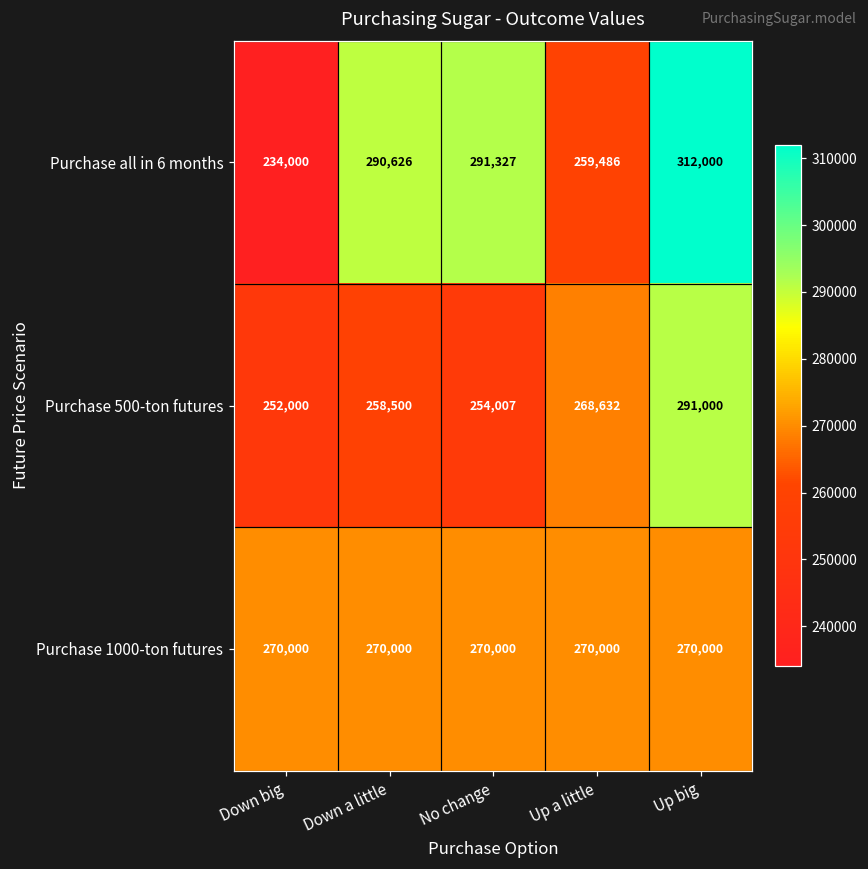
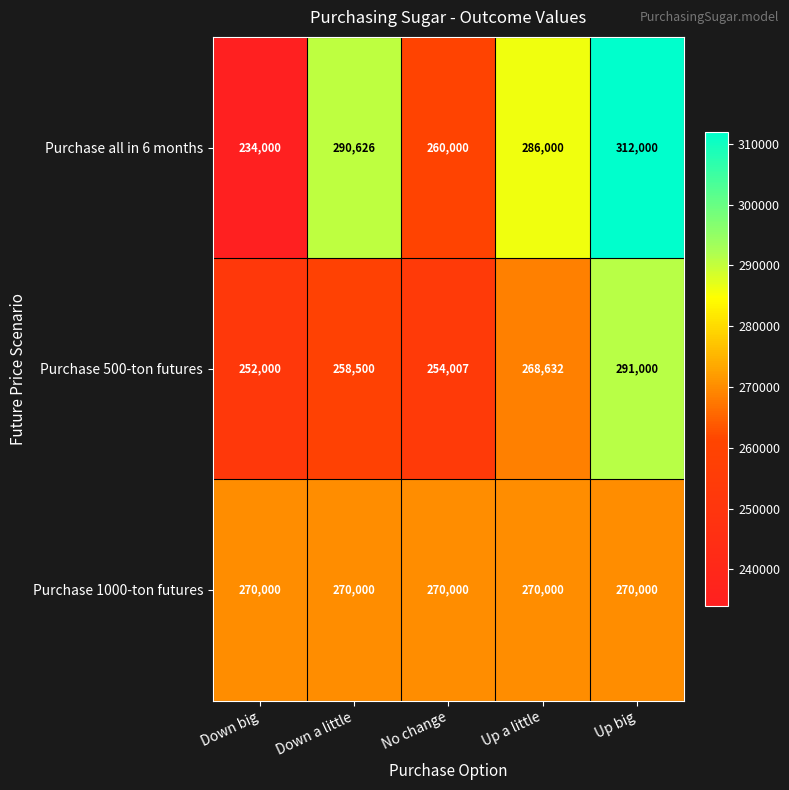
  {
    "Purchase all in 6 months": {
      "Down big": "234,000",
      "Down a little": "290,626",
-     "No change": "291,327",
-     "Up a little": "259,486",
+     "No change": "260,000",
+     "Up a little": "286,000",
      "Up big": "312,000"
    },
    "Purchase 500-ton futures": {
      "Down big": "252,000",
      "Down a little": "258,500",
      "No change": "254,007",
      "Up a little": "268,632",
      "Up big": "291,000"
    },
    "Purchase 1000-ton futures": {
      "Down big": "270,000",
      "Down a little": "270,000",
      "No change": "270,000",
      "Up a little": "270,000",
      "Up big": "270,000"
    }
  }
